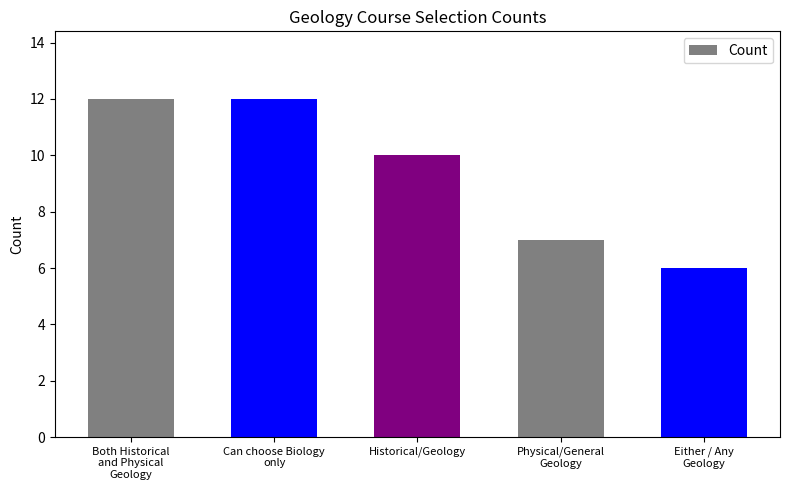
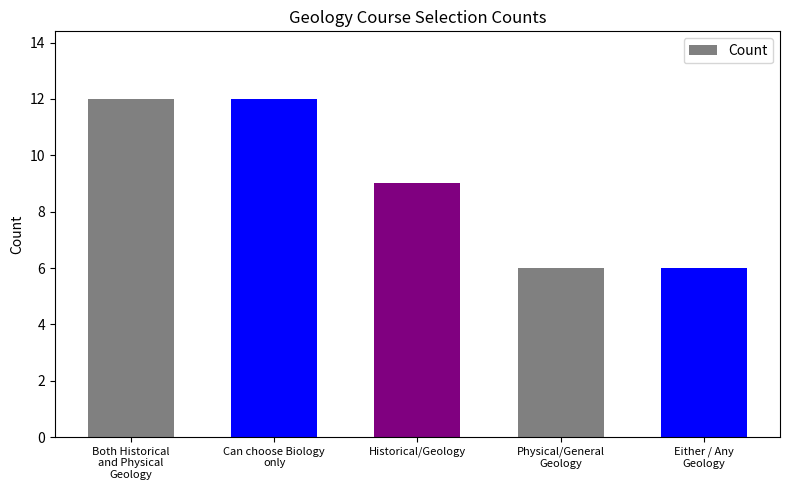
  {
    "Both Historical and Physical Geology": 12,
    "Can choose Biology only": 12,
-   "Historical/Geology": 10,
-   "Physical/General Geology": 7,
+   "Historical/Geology": 9,
+   "Physical/General Geology": 6,
    "Either / Any Geology": 6
  }
